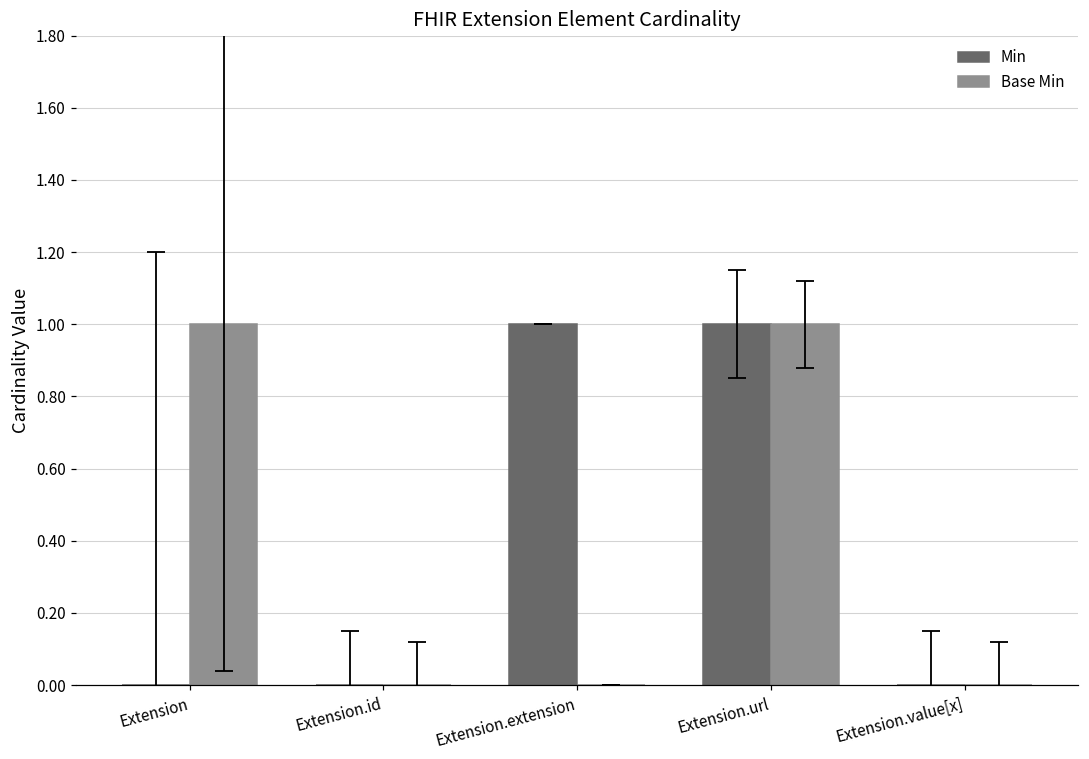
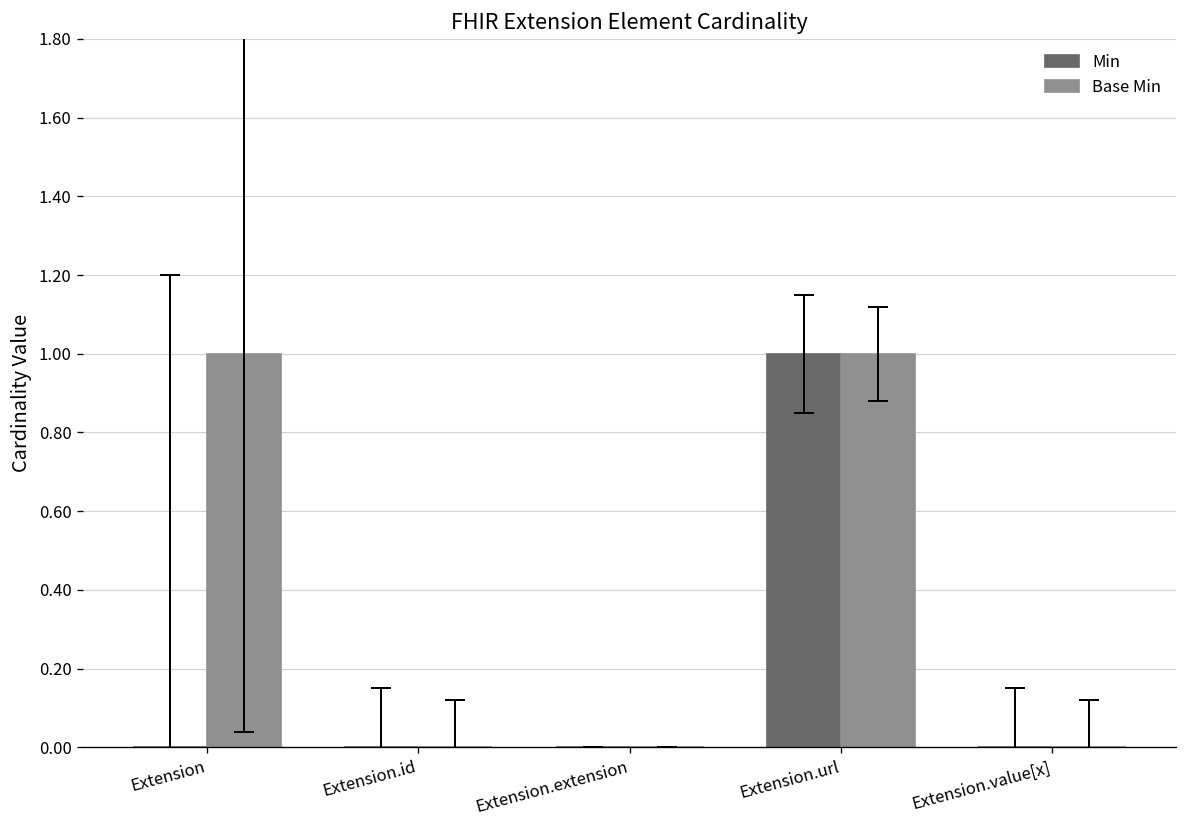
  {
    "Min": {
      "Extension": 0,
      "Extension.id": 0,
-     "Extension.extension": 1,
+     "Extension.extension": 0,
      "Extension.url": 1,
      "Extension.value[x]": 0
    },
    "Base Min": {
      "Extension": 1,
      "Extension.id": 0,
      "Extension.extension": 0,
      "Extension.url": 1,
      "Extension.value[x]": 0
    }
  }
